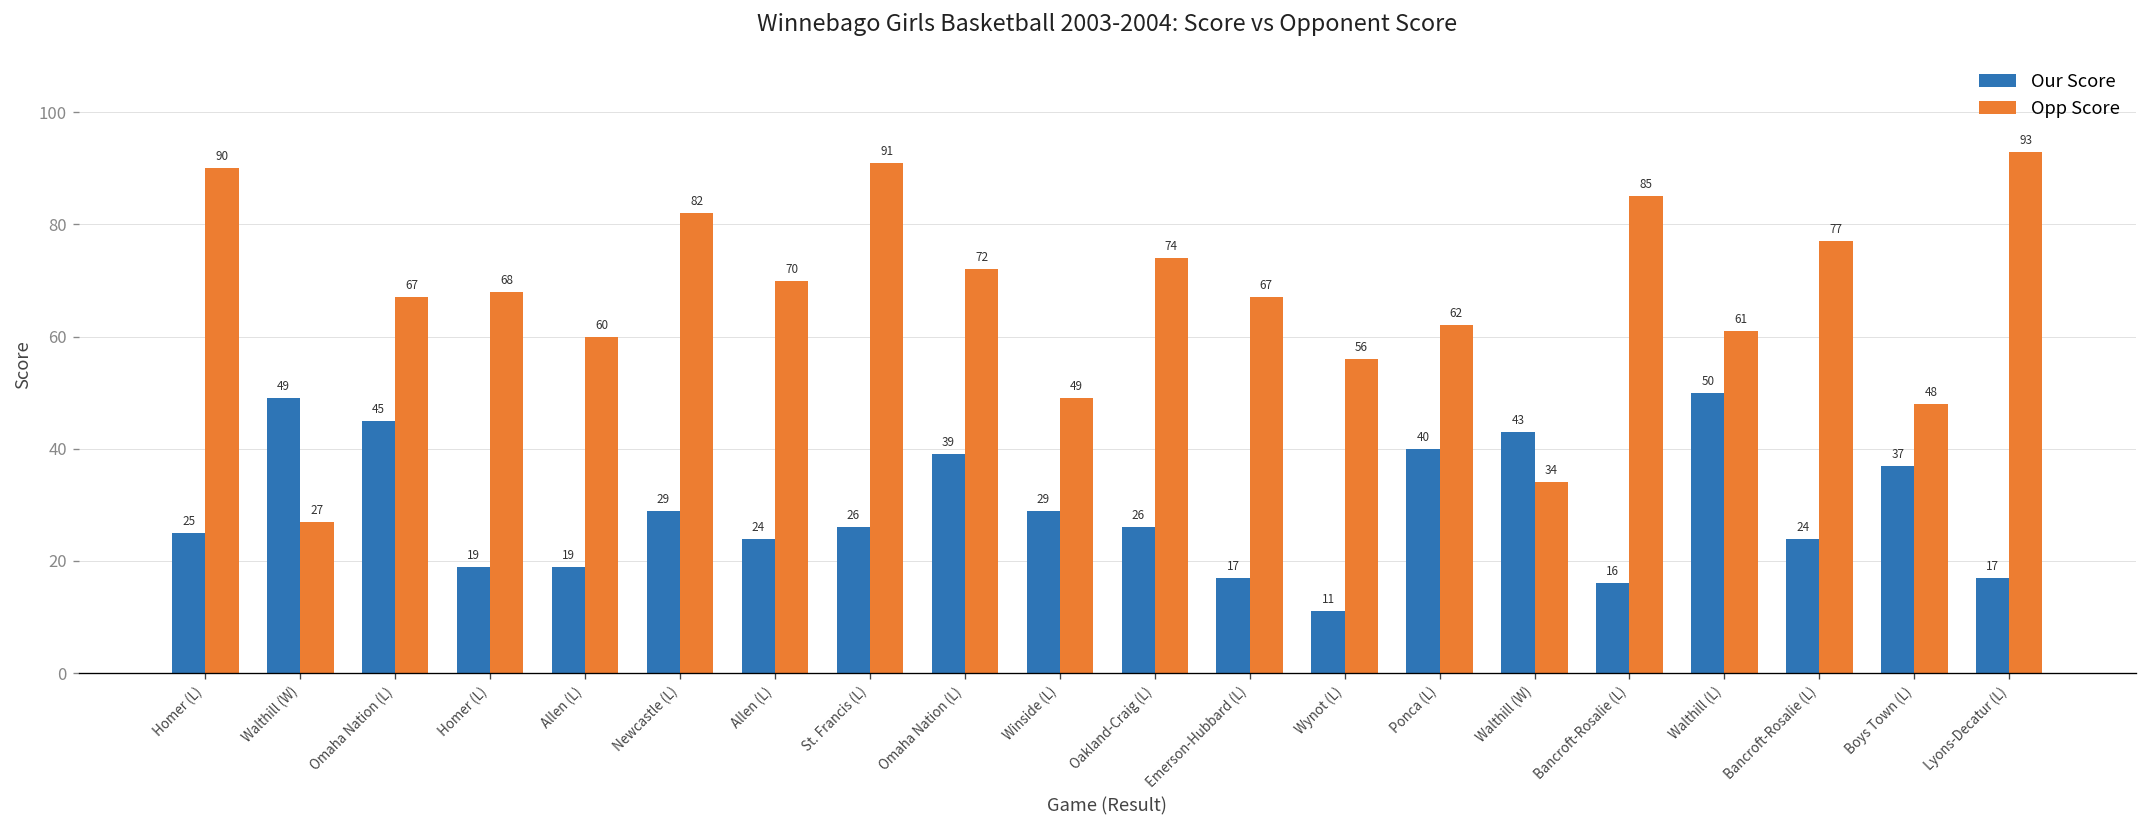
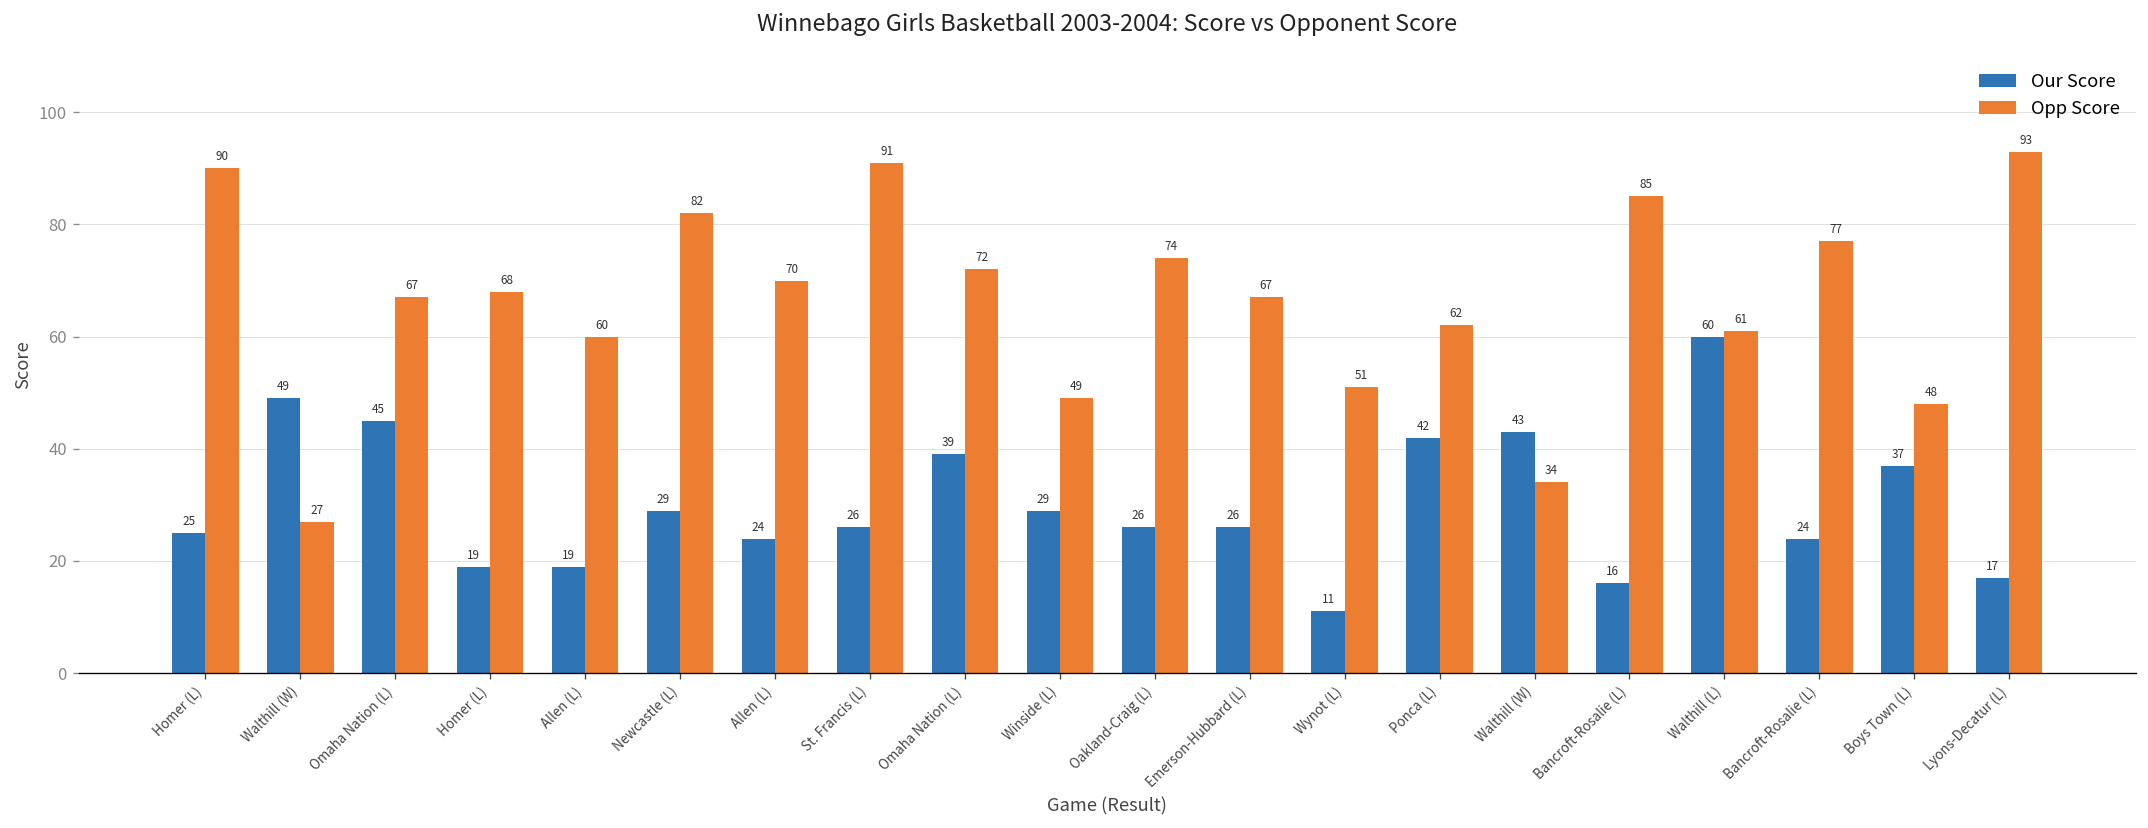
  {
    "Our Score": {
      "Newcastle (L)": 29,
      "St. Francis (L)": 26,
      "Winside (L)": 29,
      "Oakland-Craig (L)": 26,
-     "Emerson-Hubbard (L)": 17,
+     "Emerson-Hubbard (L)": 26,
      "Wynot (L)": 11,
-     "Ponca (L)": 40,
-     "Walthill (L)": 50,
+     "Ponca (L)": 42,
+     "Walthill (L)": 60,
      "Boys Town (L)": 37,
      "Lyons-Decatur (L)": 17
    },
    "Opp Score": {
      "Newcastle (L)": 82,
      "St. Francis (L)": 91,
      "Winside (L)": 49,
      "Oakland-Craig (L)": 74,
      "Emerson-Hubbard (L)": 67,
-     "Wynot (L)": 56,
+     "Wynot (L)": 51,
      "Ponca (L)": 62,
      "Walthill (L)": 61,
      "Boys Town (L)": 48,
      "Lyons-Decatur (L)": 93
    }
  }
